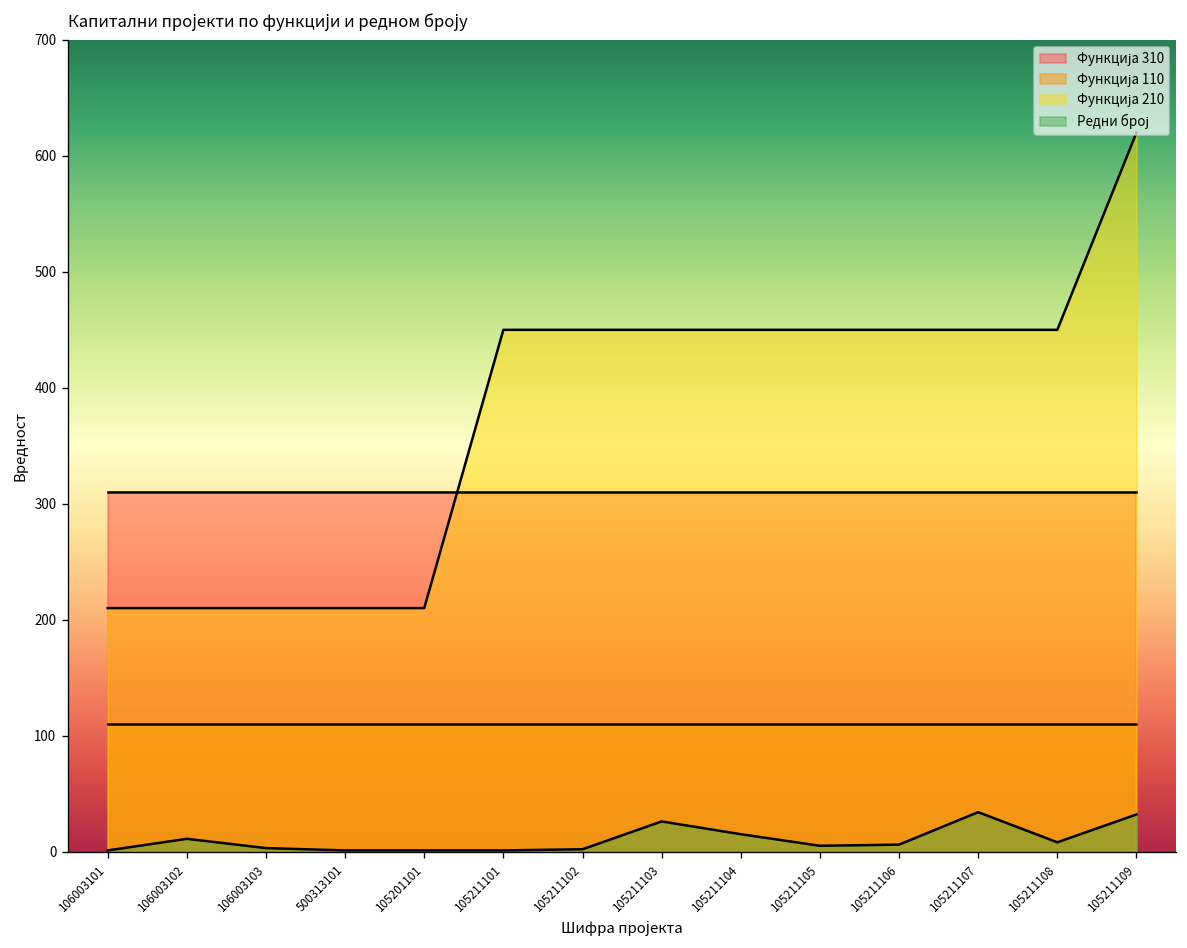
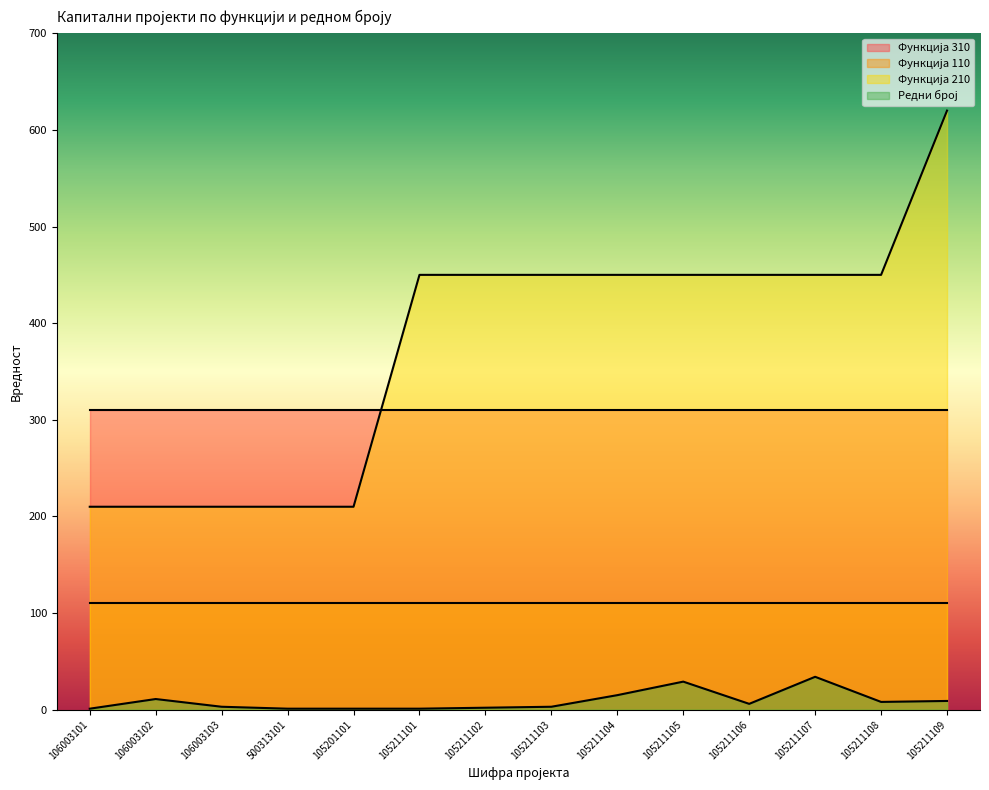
  {
    "Функција 310": {
      "106003101": 310,
      "106003102": 310,
      "106003103": 310,
      "500313101": 310,
      "105201101": 310,
      "105211101": 310,
      "105211102": 310,
      "105211103": 310,
      "105211104": 310,
      "105211105": 310,
      "105211106": 310,
      "105211107": 310,
      "105211108": 310,
      "105211109": 310
    },
    "Редни број": {
      "106003101": 0,
      "106003102": 10,
      "106003103": 0,
      "500313101": 0,
      "105201101": 0,
      "105211101": 0,
      "105211102": 0,
-     "105211103": 30,
+     "105211103": 0,
      "105211104": 20,
-     "105211105": 10,
+     "105211105": 30,
      "105211106": 10,
      "105211107": 30,
      "105211108": 10,
-     "105211109": 30
+     "105211109": 10
    }
  }
